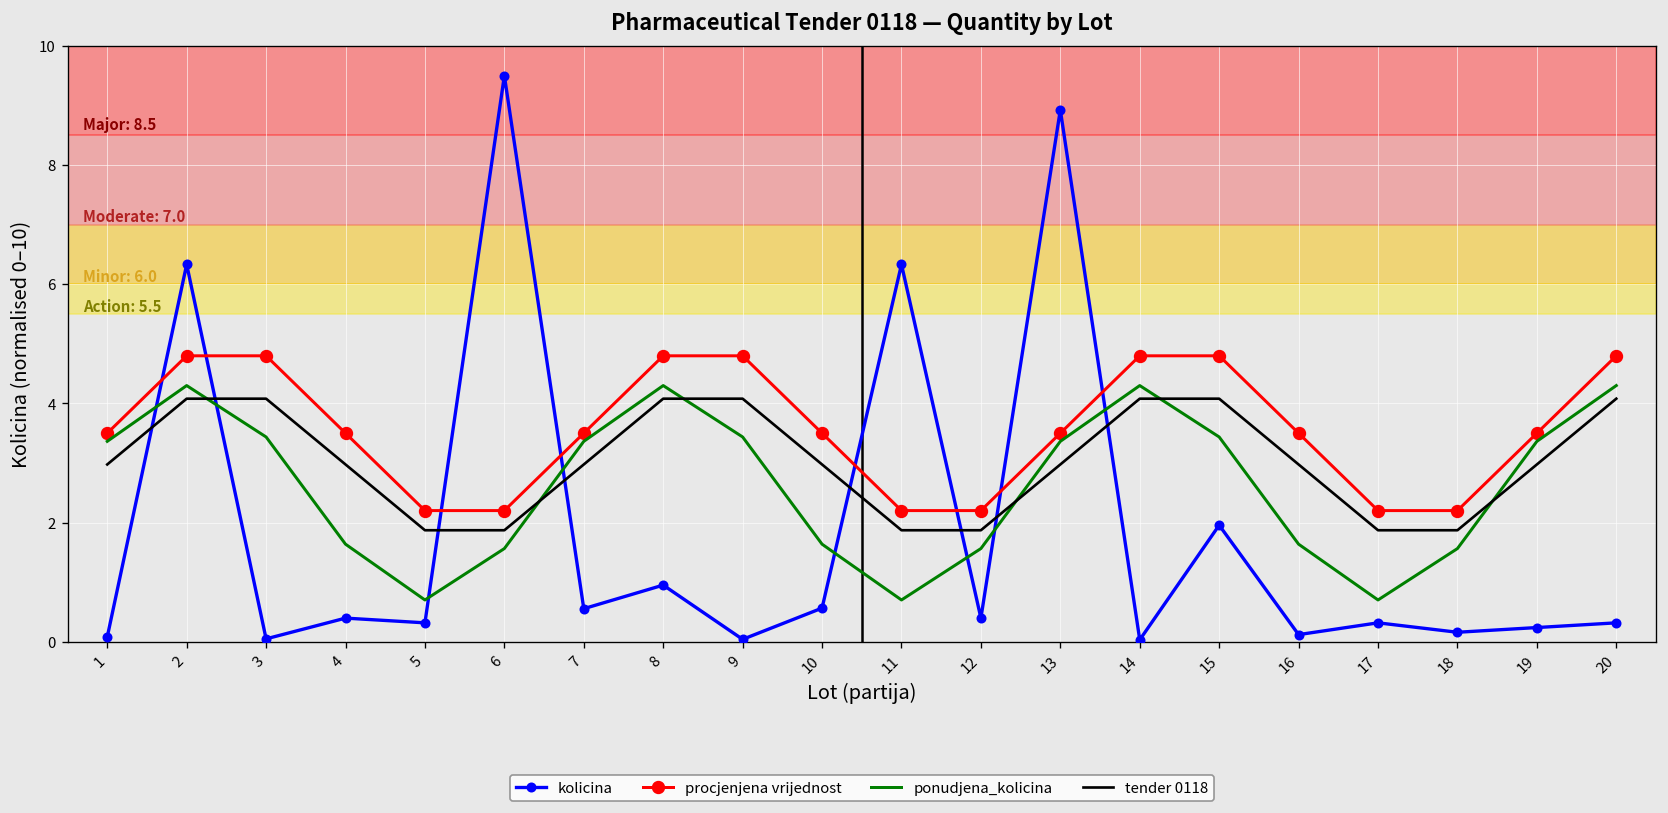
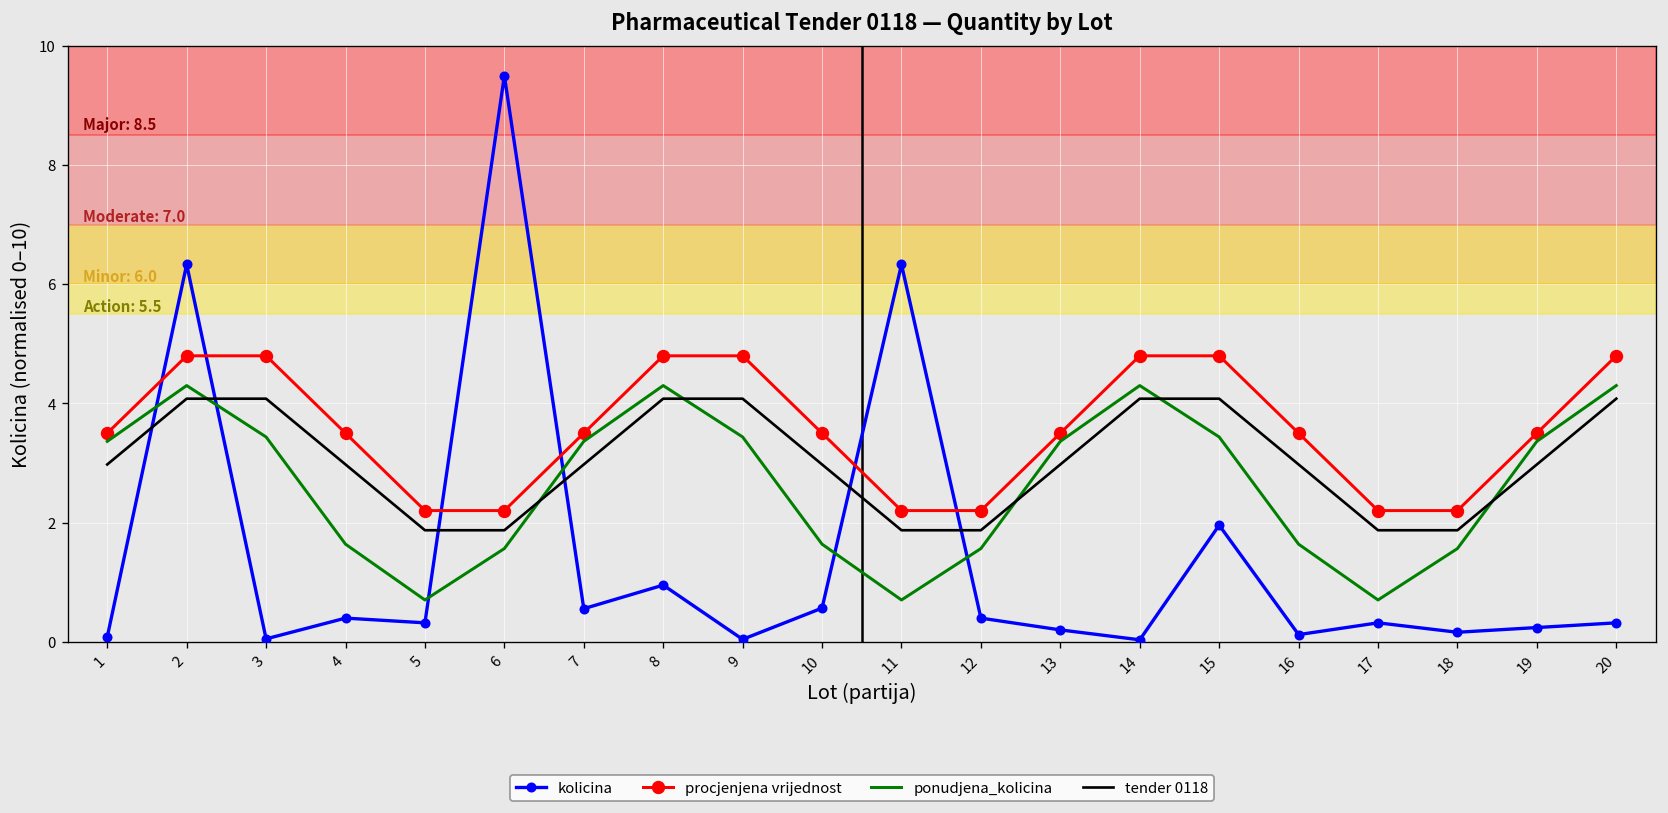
  {
    "kolicina": {
      "1": 0.1,
      "2": 6.3,
      "3": 0.0,
      "4": 0.4,
      "5": 0.3,
      "6": 9.5,
      "7": 0.6,
      "8": 1.0,
      "9": 0.0,
      "10": 0.6,
      "11": 6.3,
      "12": 0.4,
-     "13": 8.9,
+     "13": 0.2,
      "14": 0.0,
      "15": 2.0,
      "16": 0.1,
      "17": 0.3,
      "18": 0.2,
      "19": 0.2,
      "20": 0.3
    },
    "procjenjena vrijednost": {
      "1": 3.5,
      "2": 4.8,
      "3": 4.8,
      "4": 3.5,
      "5": 2.2,
      "6": 2.2,
      "7": 3.5,
      "8": 4.8,
      "9": 4.8,
      "10": 3.5,
      "11": 2.2,
      "12": 2.2,
      "13": 3.5,
      "14": 4.8,
      "15": 4.8,
      "16": 3.5,
      "17": 2.2,
      "18": 2.2,
      "19": 3.5,
      "20": 4.8
    },
    "ponudjena_kolicina": {
      "1": 3.4,
      "2": 4.3,
      "3": 3.4,
      "4": 1.6,
      "5": 0.7,
      "6": 1.6,
      "7": 3.4,
      "8": 4.3,
      "9": 3.4,
      "10": 1.6,
      "11": 0.7,
      "12": 1.6,
      "13": 3.4,
      "14": 4.3,
      "15": 3.4,
      "16": 1.6,
      "17": 0.7,
      "18": 1.6,
      "19": 3.4,
      "20": 4.3
    },
    "tender 0118": {
      "1": 3.0,
      "2": 4.1,
      "3": 4.1,
      "4": 3.0,
      "5": 1.9,
      "6": 1.9,
      "7": 3.0,
      "8": 4.1,
      "9": 4.1,
      "10": 3.0,
      "11": 1.9,
      "12": 1.9,
      "13": 3.0,
      "14": 4.1,
      "15": 4.1,
      "16": 3.0,
      "17": 1.9,
      "18": 1.9,
      "19": 3.0,
      "20": 4.1
    }
  }
